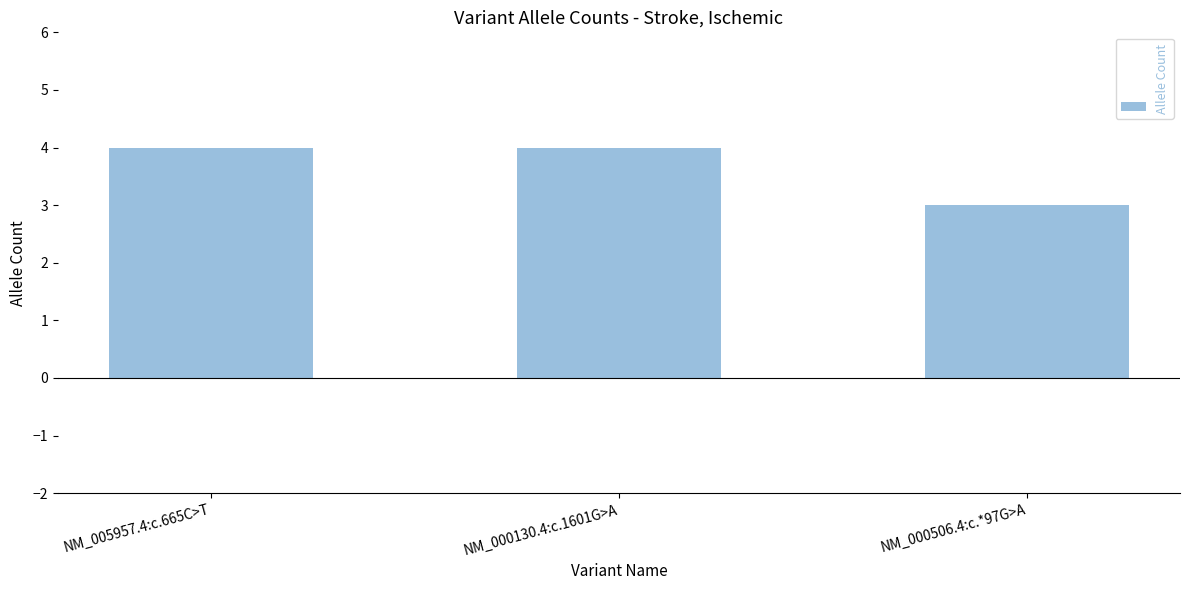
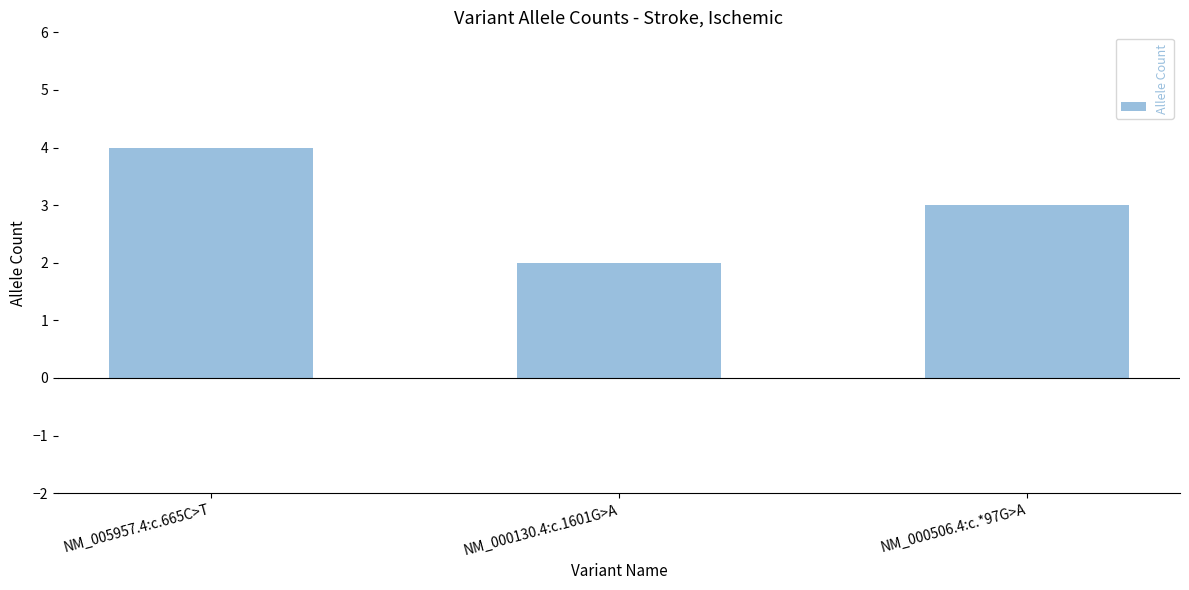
  {
    "NM_005957.4:c.665C>T": 4,
-   "NM_000130.4:c.1601G>A": 4,
+   "NM_000130.4:c.1601G>A": 2,
    "NM_000506.4:c.*97G>A": 3
  }
